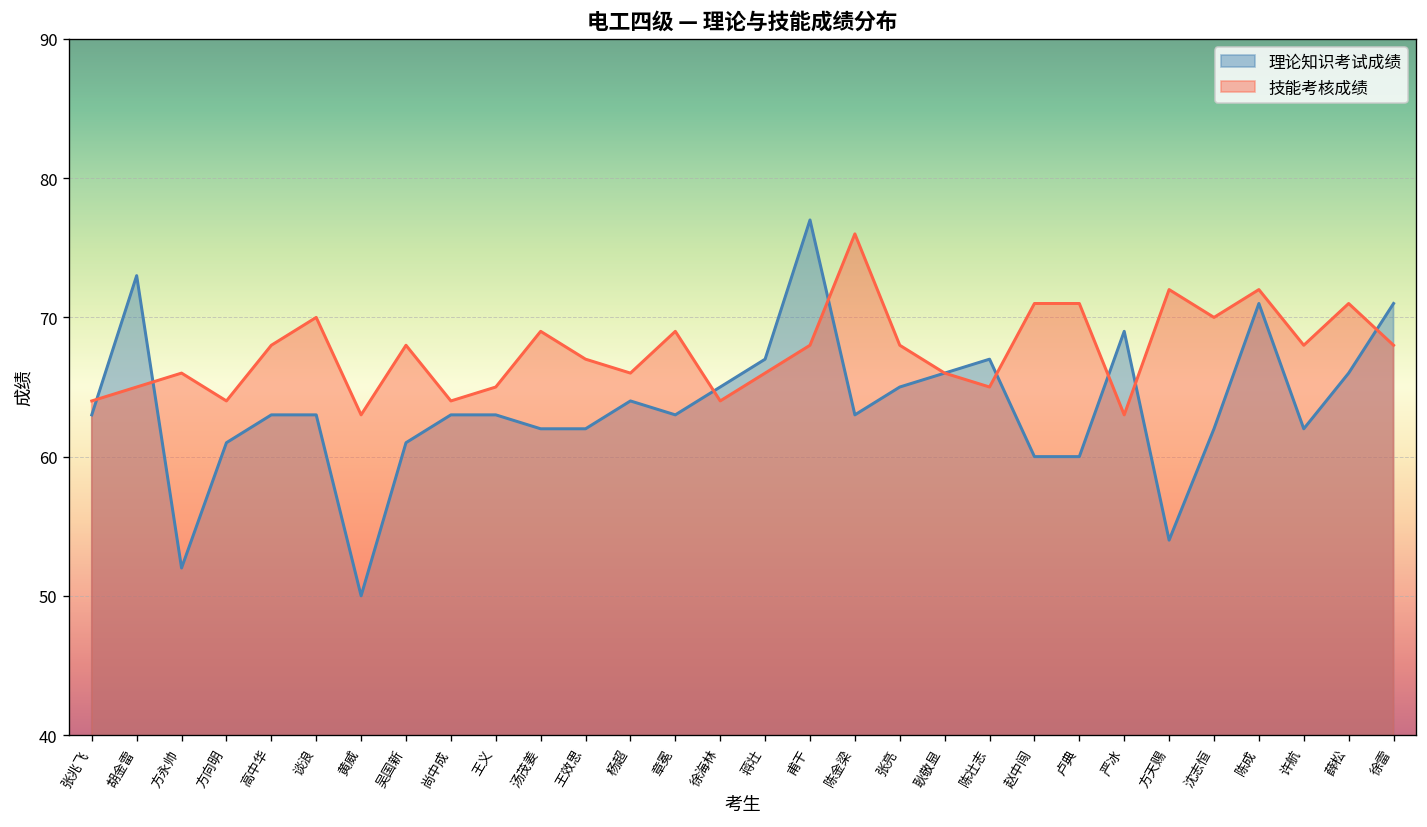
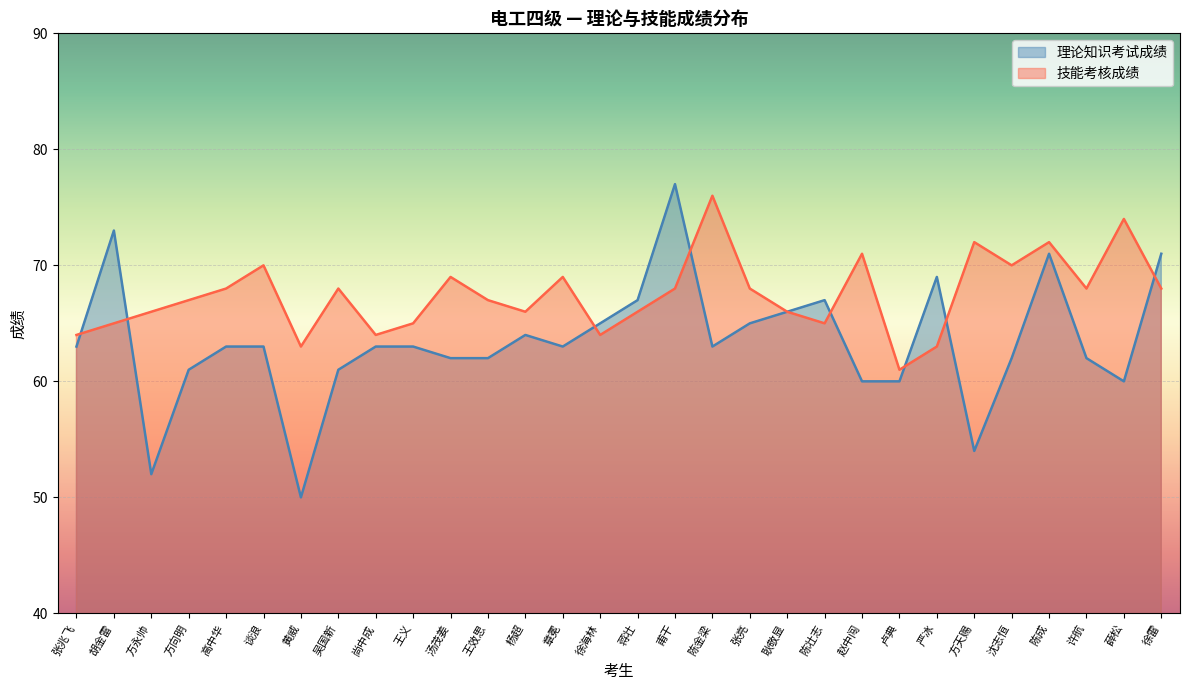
  {
    "理论知识考试成绩": {
      "张兆飞": 63,
      "胡金雷": 73,
      "方永帅": 52,
      "方向明": 61,
      "高中华": 63,
      "谈浪": 63,
      "黄威": 50,
      "吴国新": 61,
      "尚中成": 63,
      "王义": 63,
      "汤茂姜": 62,
      "王效思": 62,
      "杨超": 64,
      "章冕": 63,
      "徐海林": 65,
      "蒋壮": 67,
      "甫干": 77,
      "陈金梁": 63,
      "张亮": 65,
      "陈壮志": 67,
      "赵中闯": 60,
      "卢典": 60,
      "严冰": 69,
      "方天赐": 54,
      "沈志恒": 62,
      "陈成": 71,
      "许航": 62,
-     "薛松": 66,
+     "薛松": 60,
      "徐雷": 71
    },
    "技能考核成绩": {
      "张兆飞": 64,
      "胡金雷": 65,
      "方永帅": 66,
-     "方向明": 64,
+     "方向明": 67,
      "高中华": 68,
      "谈浪": 70,
      "黄威": 63,
      "吴国新": 68,
      "尚中成": 64,
      "王义": 65,
      "汤茂姜": 69,
      "王效思": 67,
      "杨超": 66,
      "章冕": 69,
      "徐海林": 64,
      "蒋壮": 66,
      "甫干": 68,
      "陈金梁": 76,
      "张亮": 68,
      "陈壮志": 65,
      "赵中闯": 71,
-     "卢典": 71,
+     "卢典": 61,
      "严冰": 63,
      "方天赐": 72,
      "沈志恒": 70,
      "陈成": 72,
      "许航": 68,
-     "薛松": 71,
+     "薛松": 74,
      "徐雷": 68
    }
  }
